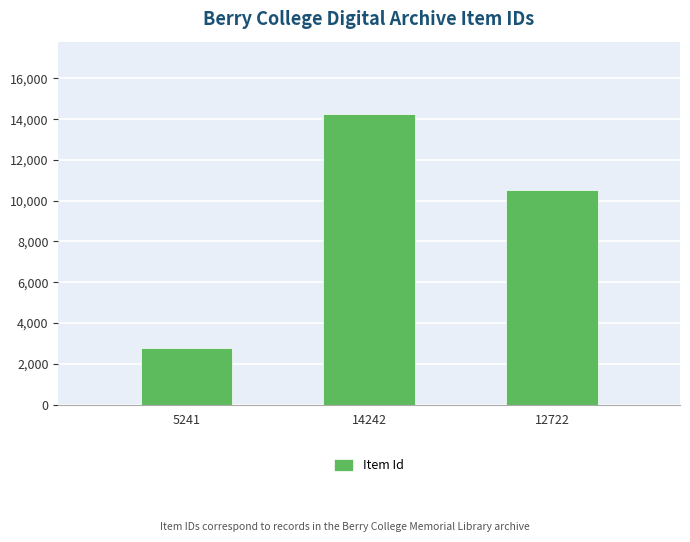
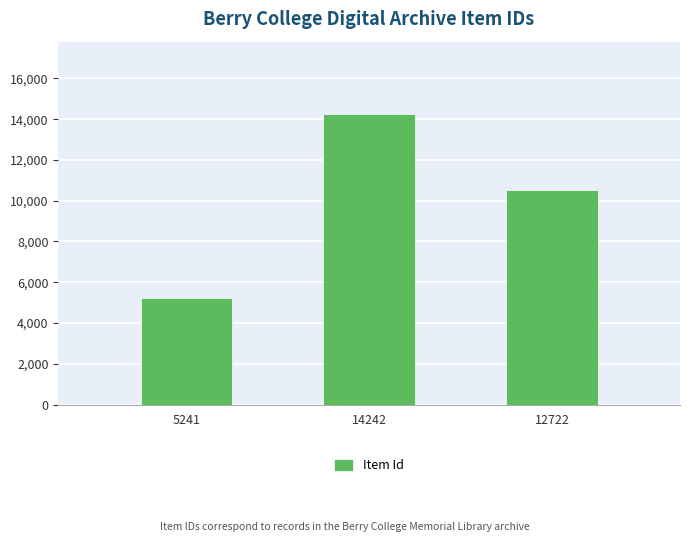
  {
-   "5241": "2,800",
+   "5241": "5,200",
    "14242": "14,200",
    "12722": "10,500"
  }
